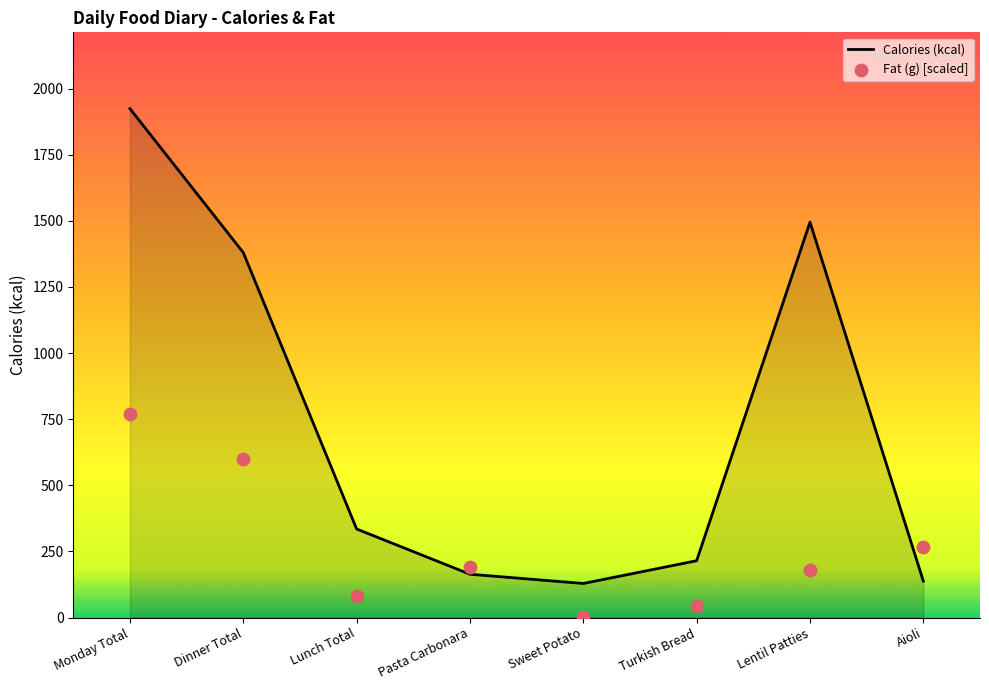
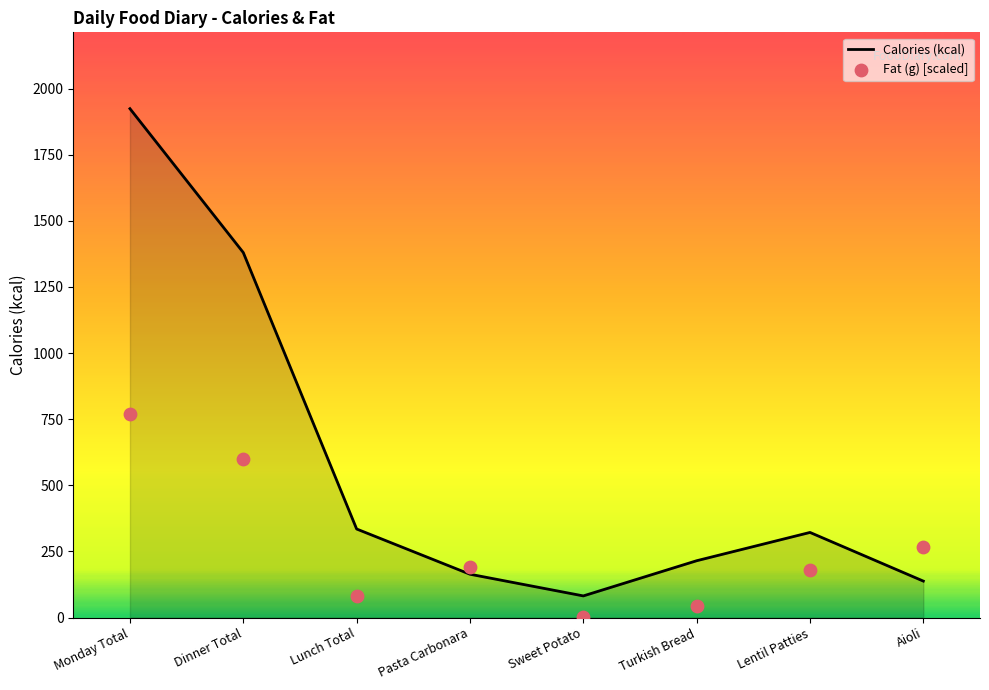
  {
    "Calories (kcal)": {
      "Monday Total": 1920,
      "Dinner Total": 1380,
      "Lunch Total": 340,
      "Pasta Carbonara": 160,
-     "Sweet Potato": 130,
+     "Sweet Potato": 80,
      "Turkish Bread": 220,
-     "Lentil Patties": 1500,
+     "Lentil Patties": 320,
      "Aioli": 140
    }
  }
